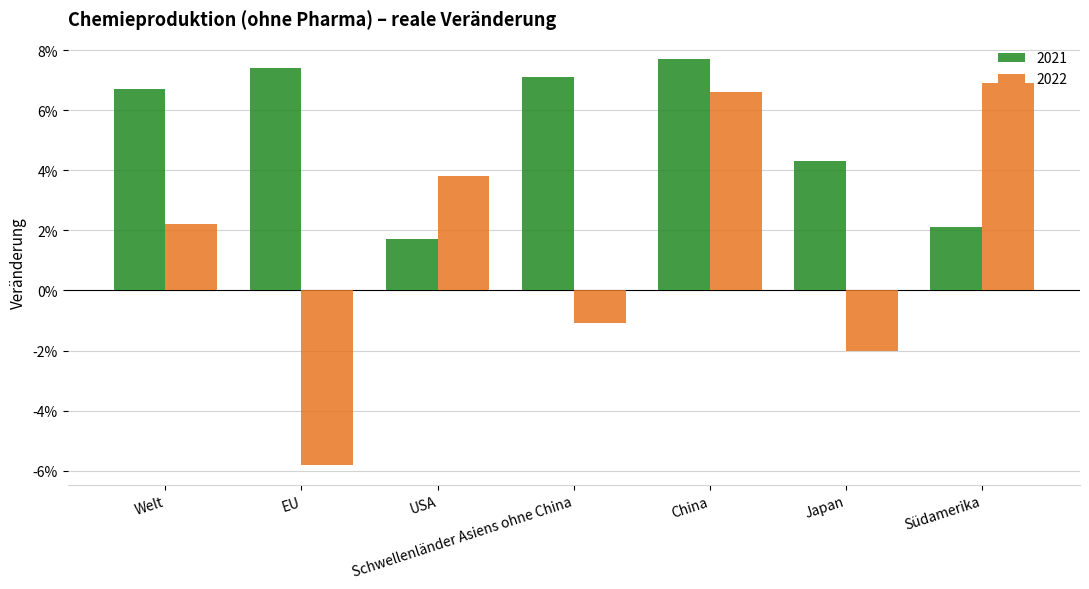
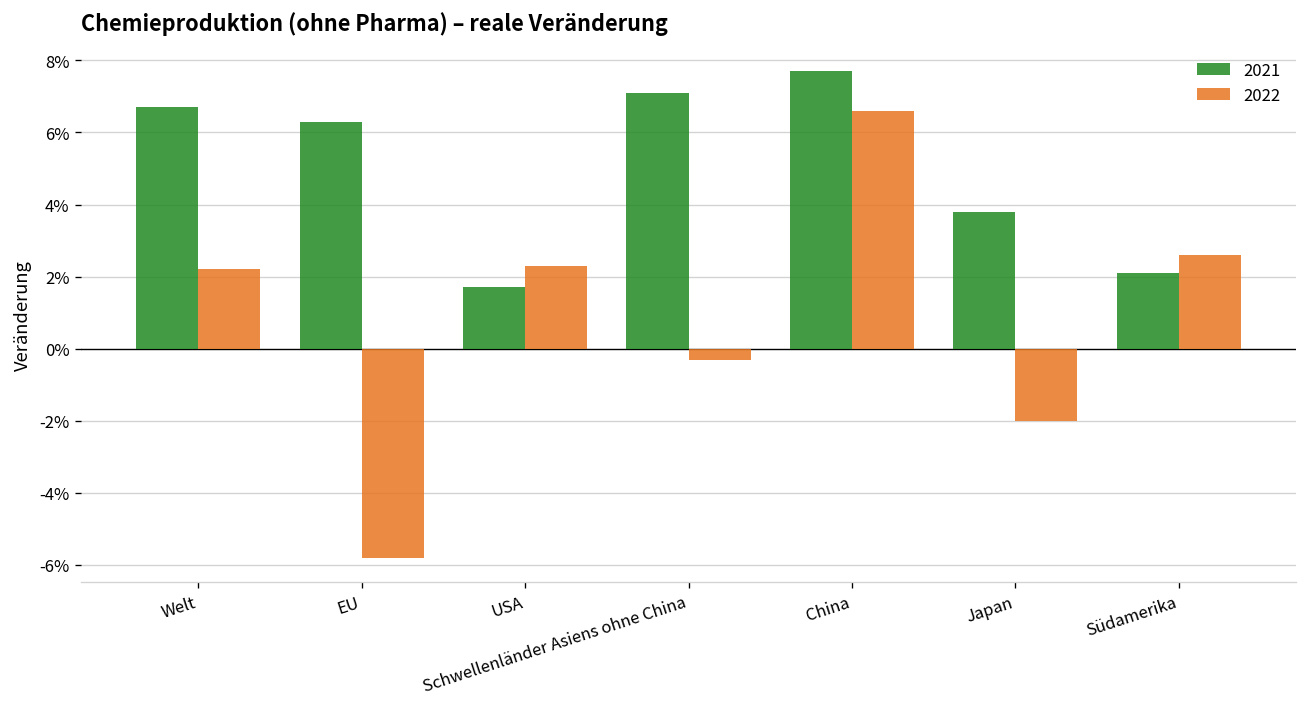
  {
    "2021": {
      "Welt": "6.7%",
-     "EU": "7.4%",
+     "EU": "6.3%",
      "USA": "1.7%",
      "Schwellenländer Asiens ohne China": "7.1%",
      "China": "7.7%",
-     "Japan": "4.3%",
+     "Japan": "3.8%",
      "Südamerika": "2.1%"
    },
    "2022": {
      "Welt": "2.2%",
      "EU": "-5.8%",
-     "USA": "3.8%",
-     "Schwellenländer Asiens ohne China": "-1.1%",
+     "USA": "2.3%",
+     "Schwellenländer Asiens ohne China": "-0.3%",
      "China": "6.6%",
      "Japan": "-2.0%",
-     "Südamerika": "6.9%"
+     "Südamerika": "2.6%"
    }
  }
